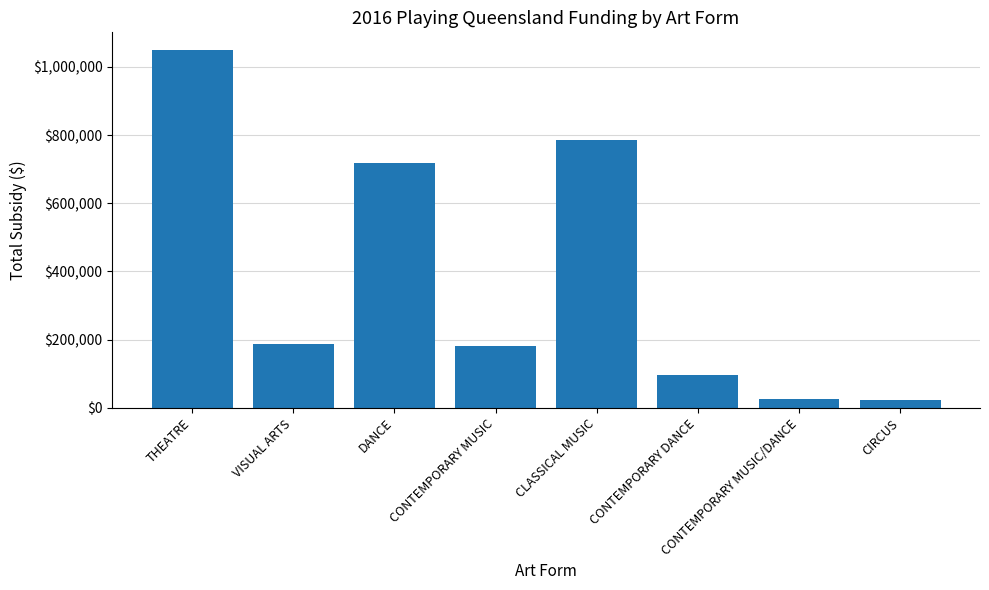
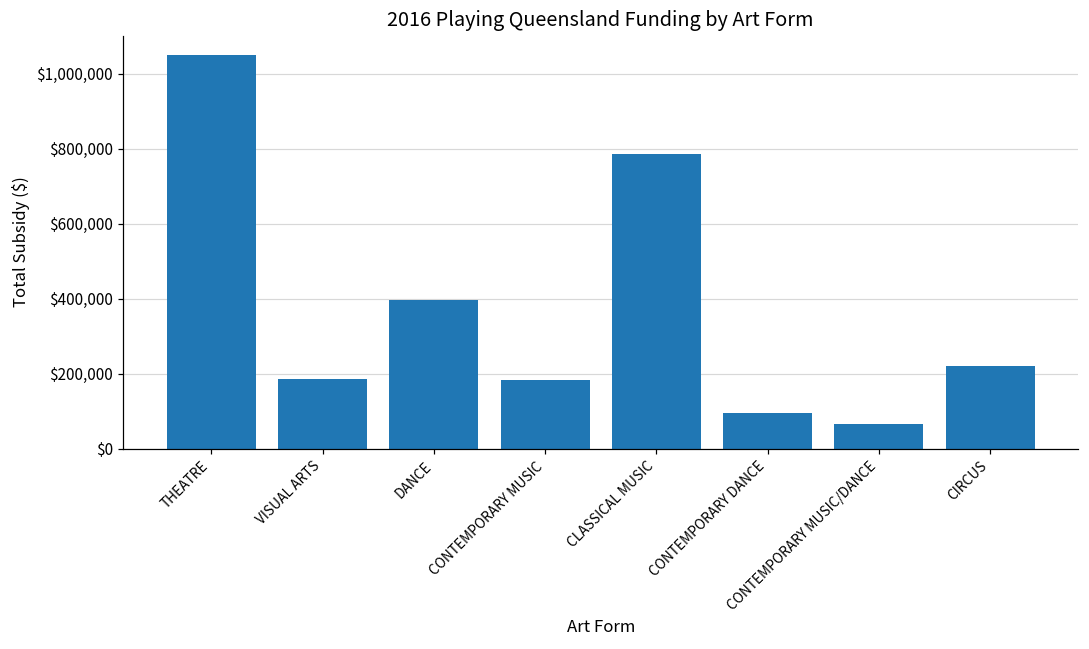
  {
    "THEATRE": "$1,050,000",
    "VISUAL ARTS": "$190,000",
-   "DANCE": "$720,000",
+   "DANCE": "$400,000",
    "CONTEMPORARY MUSIC": "$180,000",
    "CLASSICAL MUSIC": "$780,000",
    "CONTEMPORARY DANCE": "$100,000",
-   "CONTEMPORARY MUSIC/DANCE": "$30,000",
-   "CIRCUS": "$20,000"
+   "CONTEMPORARY MUSIC/DANCE": "$70,000",
+   "CIRCUS": "$220,000"
  }
